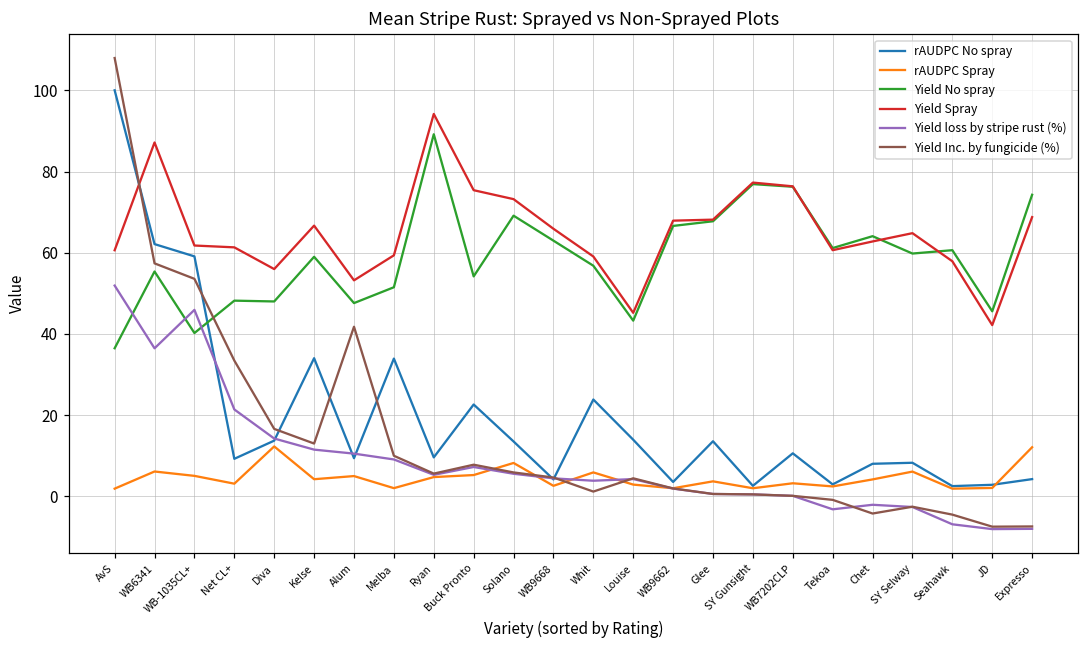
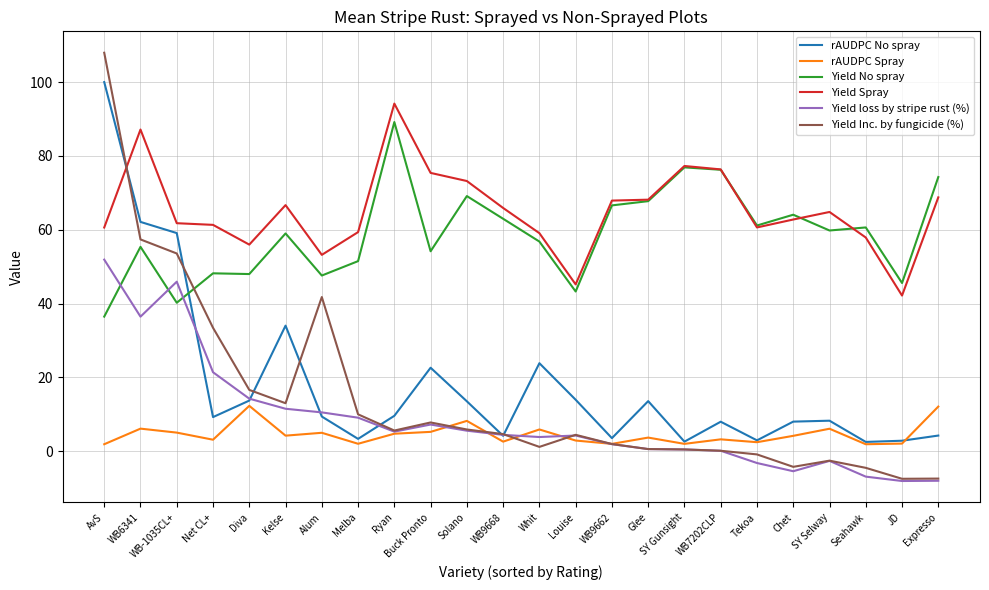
  {
    "rAUDPC No spray": {
      "AvS": 100,
      "WB6341": 62,
      "WB-1035CL+": 59,
      "Net CL+": 9,
      "Kelse": 34,
      "Alum": 9,
-     "Melba": 34,
+     "Melba": 3,
      "Ryan": 10,
      "Buck Pronto": 23,
      "Solano": 14,
      "Whit": 24,
      "Louise": 14,
      "WB9662": 4,
      "Glee": 14,
-     "WB7202CLP": 11,
+     "WB7202CLP": 8,
      "Chet": 8,
      "SY Selway": 8,
      "JD": 3,
      "Expresso": 4
    },
    "rAUDPC Spray": {
      "AvS": 2,
      "WB6341": 6,
      "WB-1035CL+": 5,
      "Net CL+": 3,
      "Diva": 12,
      "Kelse": 4,
      "Alum": 5,
      "Melba": 2,
      "Buck Pronto": 5,
      "Solano": 8,
      "WB9668": 3,
      "Whit": 6,
      "Louise": 3,
      "Glee": 4,
      "WB7202CLP": 3,
      "Chet": 4,
      "SY Selway": 6,
      "JD": 2,
      "Expresso": 12
    },
    "Yield No spray": {
      "AvS": 36,
      "WB6341": 55,
      "WB-1035CL+": 40,
      "Net CL+": 48,
      "Diva": 48,
      "Kelse": 59,
      "Alum": 48,
      "Melba": 52,
      "Ryan": 89,
      "Buck Pronto": 54,
      "Solano": 69,
      "WB9668": 63,
      "Whit": 57,
      "Louise": 43,
      "WB9662": 67,
      "Chet": 64,
      "SY Selway": 60,
      "Seahawk": 61,
      "JD": 46,
      "Expresso": 74
    },
    "Yield Spray": {
      "AvS": 61,
      "WB6341": 87,
      "WB-1035CL+": 62,
      "Net CL+": 61,
      "Diva": 56,
      "Kelse": 67,
      "Alum": 53,
      "Melba": 59,
      "Ryan": 94,
      "Buck Pronto": 75,
      "Solano": 73,
      "WB9668": 66,
      "Whit": 59,
      "Louise": 45,
      "WB9662": 68,
      "Chet": 63,
      "SY Selway": 65,
      "Seahawk": 58,
      "JD": 42,
      "Expresso": 69
    },
    "Yield loss by stripe rust (%)": {
      "AvS": 52,
      "WB6341": 36,
      "WB-1035CL+": 46,
      "Net CL+": 21,
      "Kelse": 12,
      "Alum": 11,
      "Melba": 9,
      "Whit": 4,
      "Tekoa": -3,
-     "Chet": -2,
+     "Chet": -5,
      "Seahawk": -7
    },
    "Yield Inc. by fungicide (%)": {
      "AvS": 108,
      "WB6341": 57,
      "WB-1035CL+": 54,
      "Net CL+": 33,
      "Diva": 17,
      "Kelse": 13,
      "Alum": 42,
      "Melba": 10,
      "Whit": 1,
      "Tekoa": -1,
      "Chet": -4,
      "Seahawk": -4
    }
  }
